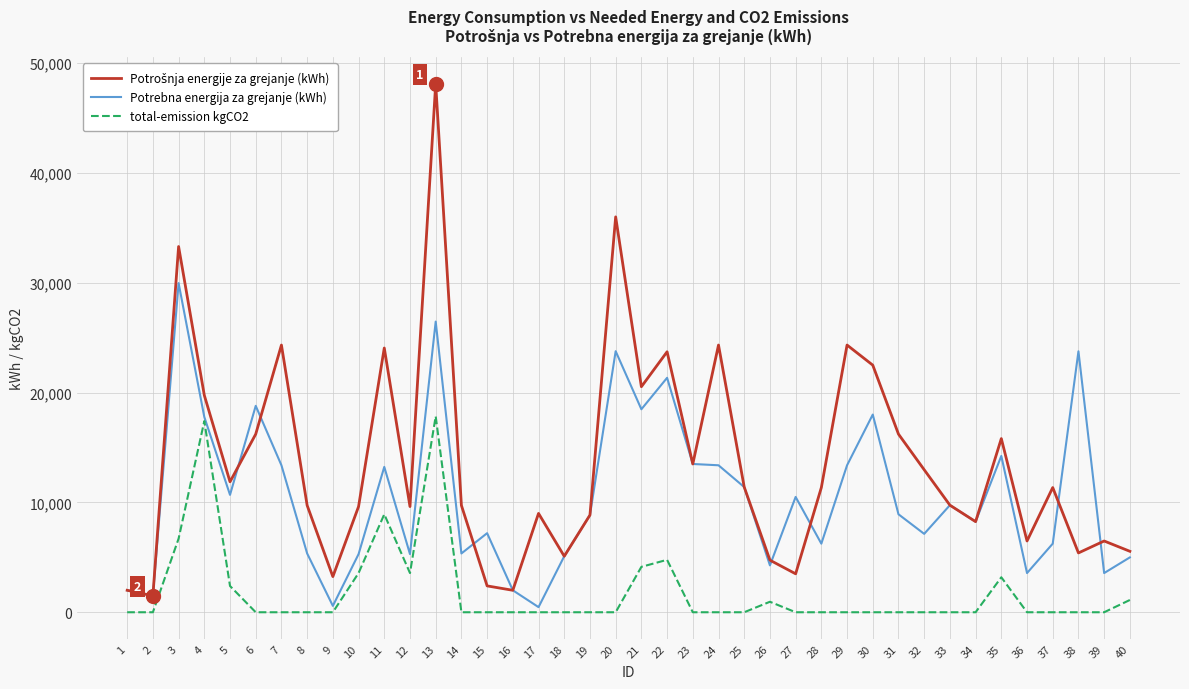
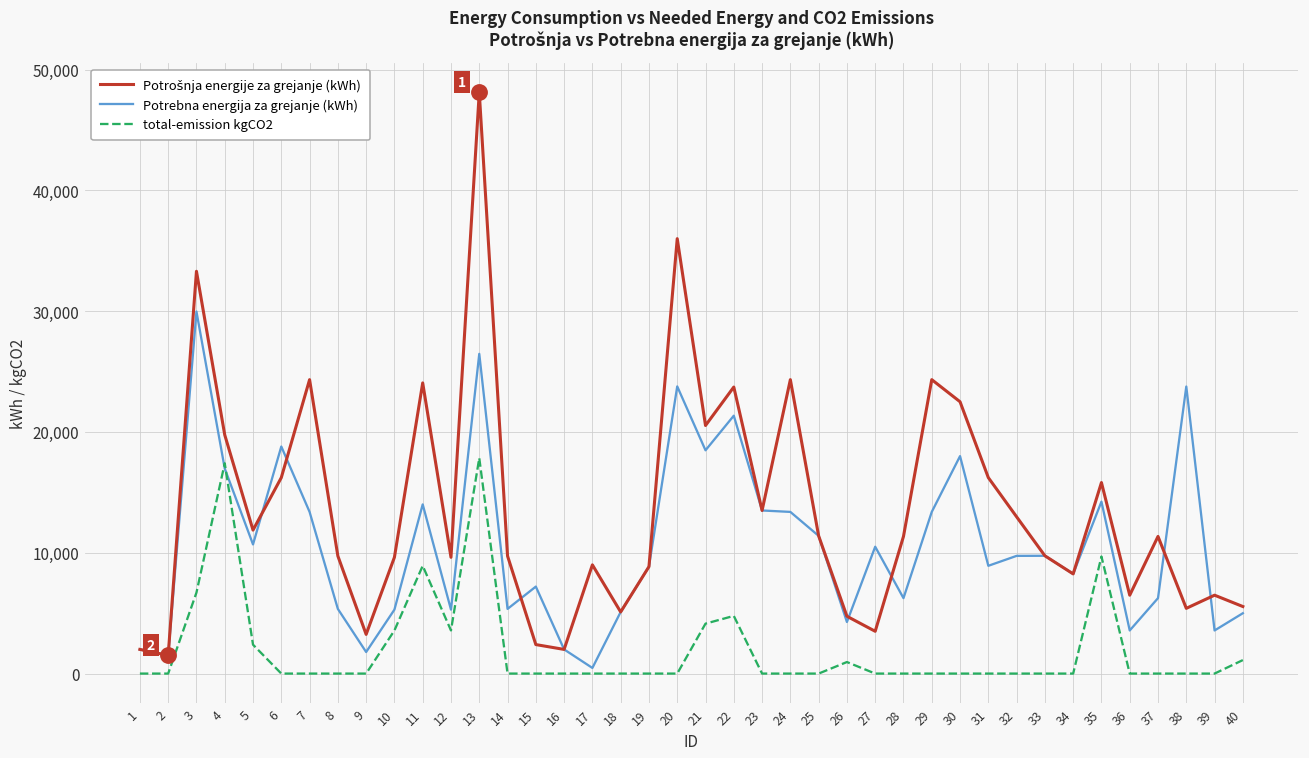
  {
    "Potrebna energija za grejanje (kWh)": {
      "3": "30,000",
-     "4": "17,800",
+     "4": "17,000",
      "5": "10,700",
      "6": "18,800",
      "7": "13,400",
      "8": "5,400",
-     "9": "600",
+     "9": "1,800",
      "10": "5,300",
-     "11": "13,200",
+     "11": "14,000",
      "12": "5,300",
      "13": "26,500",
      "14": "5,400",
      "15": "7,200",
      "17": "500",
      "20": "23,800",
      "21": "18,500",
      "22": "21,300",
      "24": "13,400",
      "26": "4,300",
      "27": "10,500",
      "28": "6,200",
      "29": "13,400",
      "30": "18,000",
      "31": "8,900",
-     "32": "7,100",
+     "32": "9,700",
      "35": "14,200",
      "36": "3,600",
      "37": "6,200",
      "38": "23,800",
      "39": "3,600",
      "40": "5,000"
    },
    "total-emission kgCO2": {
      "1": "0",
      "2": "0",
      "3": "6,700",
      "4": "17,400",
      "5": "2,400",
      "6": "0",
      "7": "0",
      "8": "0",
      "9": "0",
      "10": "3,600",
      "11": "8,900",
      "12": "3,600",
      "13": "17,800",
      "14": "0",
      "15": "0",
      "16": "0",
      "17": "0",
      "18": "0",
      "19": "0",
      "20": "0",
      "21": "4,100",
      "22": "4,800",
      "23": "0",
      "24": "0",
      "25": "0",
      "26": "1,000",
      "27": "0",
      "28": "0",
      "29": "0",
      "30": "0",
      "31": "0",
      "32": "0",
      "33": "0",
      "34": "0",
-     "35": "3,200",
+     "35": "9,700",
      "36": "0",
      "37": "0",
      "38": "0",
      "39": "0",
      "40": "1,100"
    }
  }
